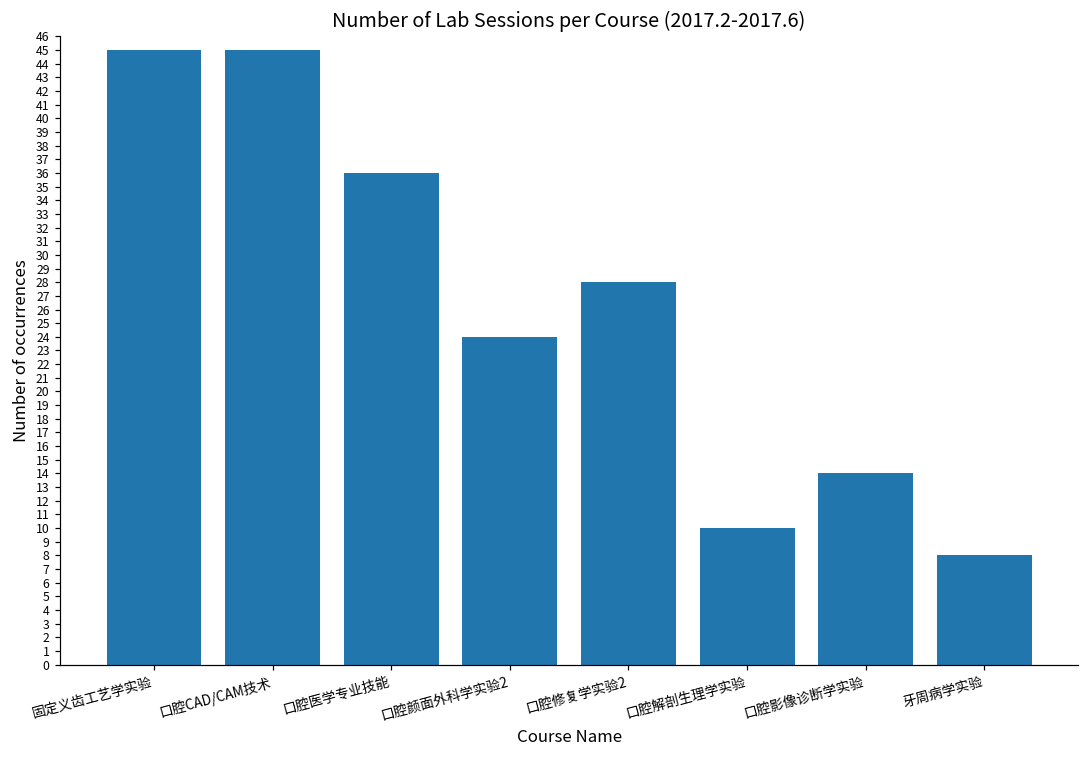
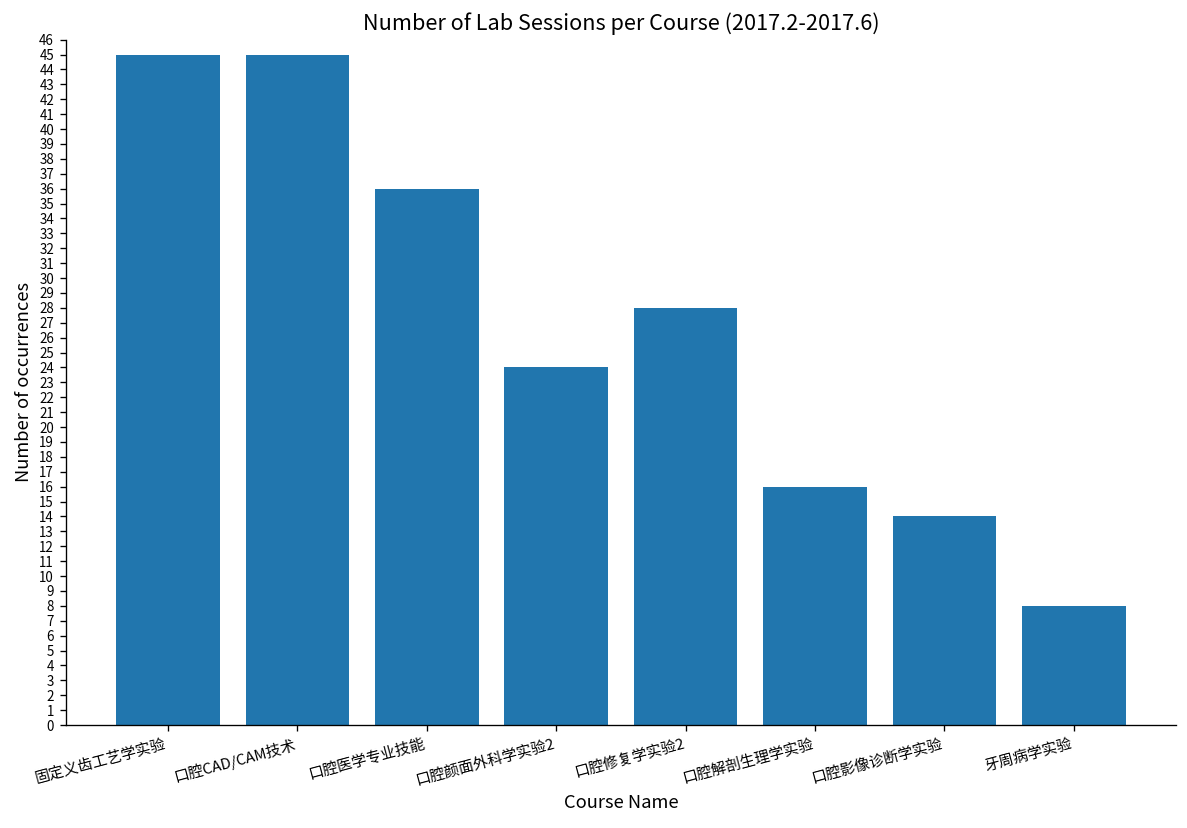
  {
    "固定义齿工艺学实验": 45,
    "口腔CAD/CAM技术": 45,
    "口腔医学专业技能": 36,
    "口腔颜面外科学实验2": 24,
    "口腔修复学实验2": 28,
-   "口腔解剖生理学实验": 10,
+   "口腔解剖生理学实验": 16,
    "口腔影像诊断学实验": 14,
    "牙周病学实验": 8
  }
